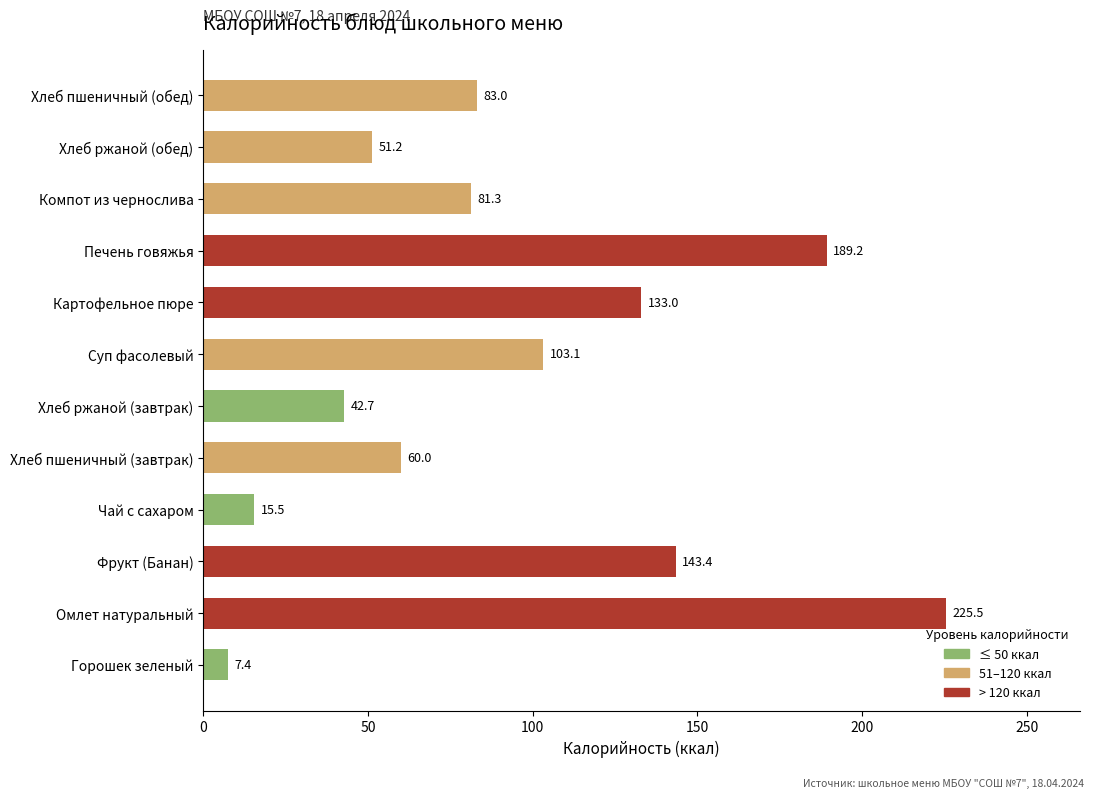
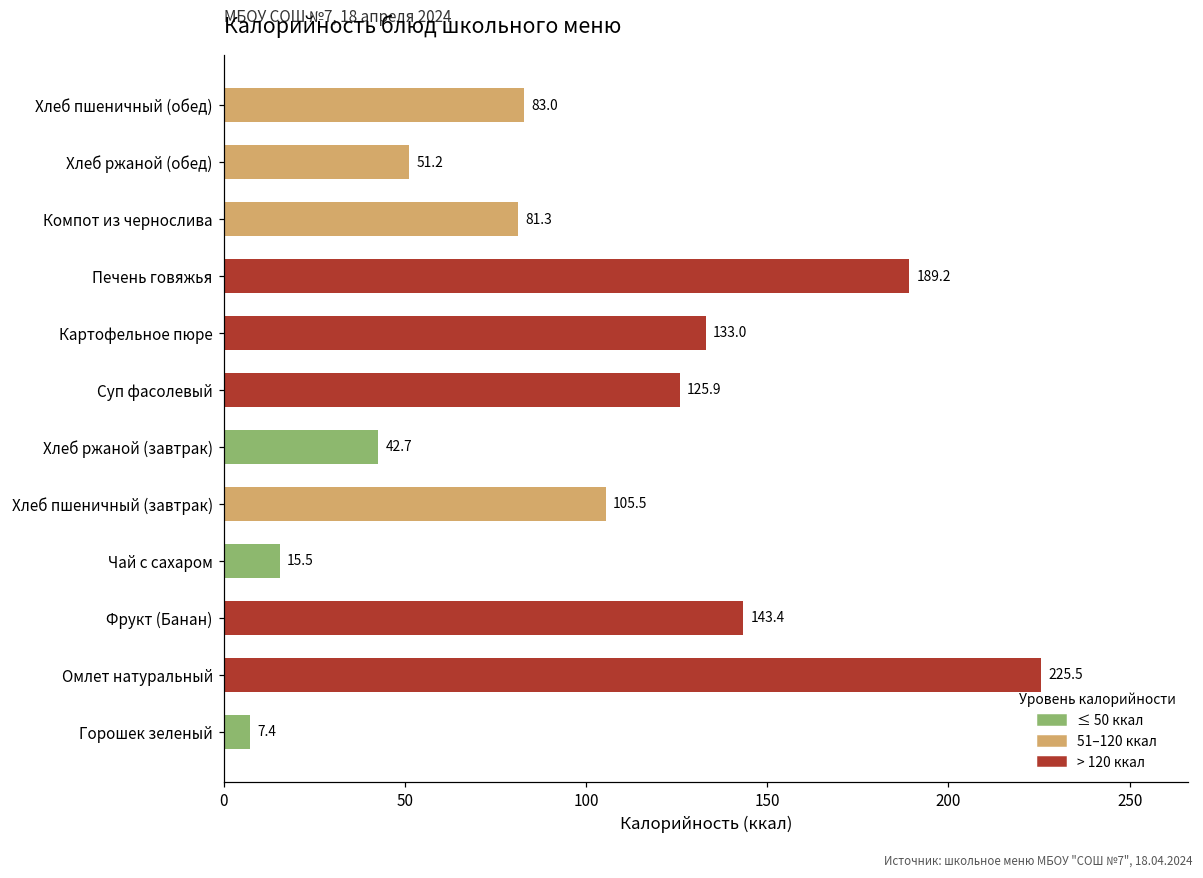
  {
    "Хлеб пшеничный (обед)": 83.0,
    "Хлеб ржаной (обед)": 51.2,
    "Компот из чернослива": 81.3,
    "Печень говяжья": 189.2,
    "Картофельное пюре": 133.0,
-   "Суп фасолевый": 103.1,
+   "Суп фасолевый": 125.9,
    "Хлеб ржаной (завтрак)": 42.7,
-   "Хлеб пшеничный (завтрак)": 60.0,
+   "Хлеб пшеничный (завтрак)": 105.5,
    "Чай с сахаром": 15.5,
    "Фрукт (Банан)": 143.4,
    "Омлет натуральный": 225.5,
    "Горошек зеленый": 7.4
  }
